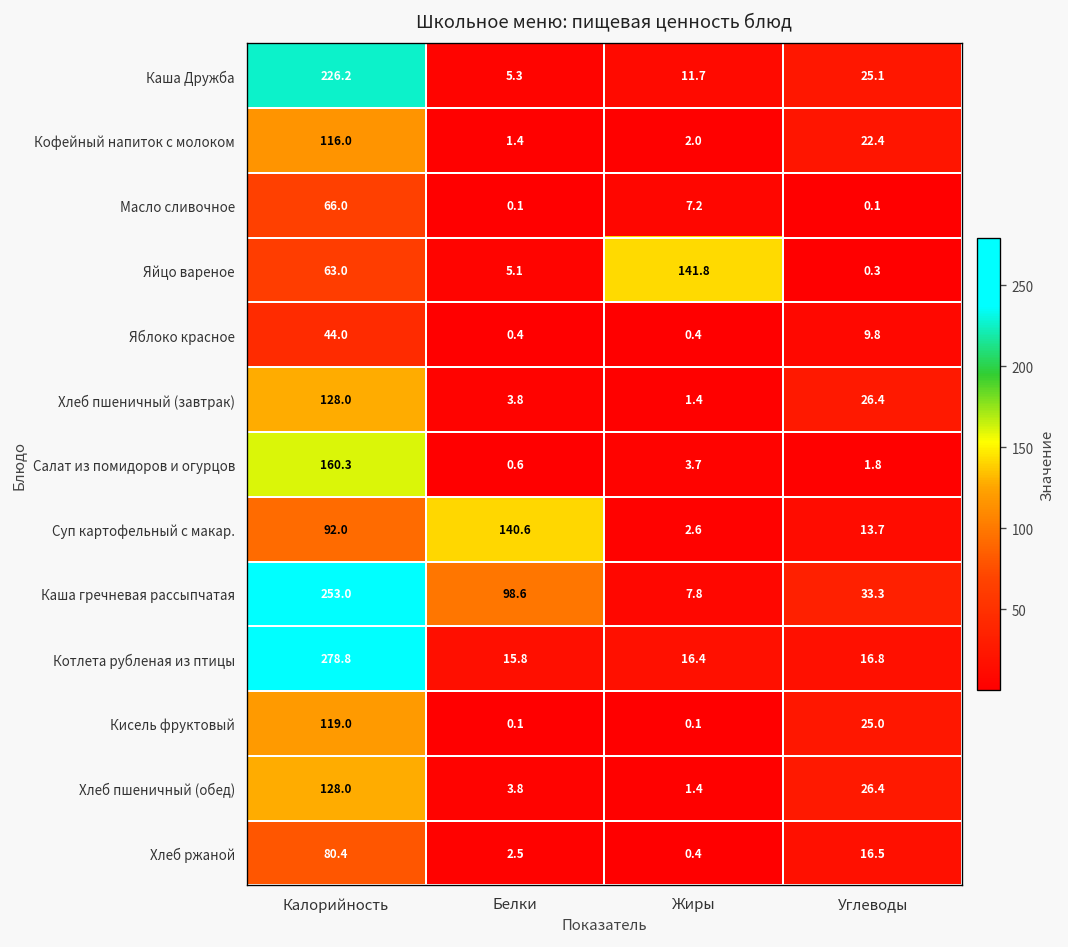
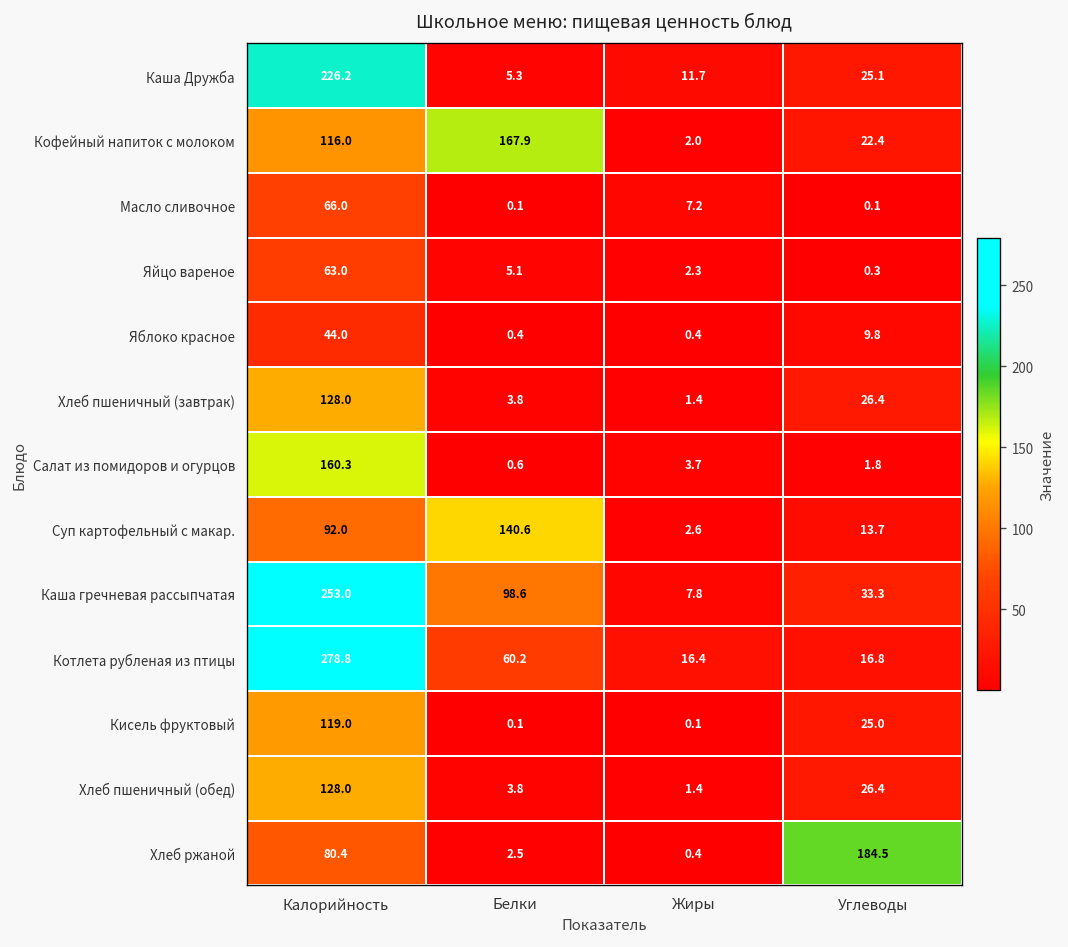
  {
    "Каша Дружба": {
      "Калорийность": 226.2,
      "Белки": 5.3,
      "Жиры": 11.7,
      "Углеводы": 25.1
    },
    "Кофейный напиток с молоком": {
      "Калорийность": 116.0,
-     "Белки": 1.4,
+     "Белки": 167.9,
      "Жиры": 2.0,
      "Углеводы": 22.4
    },
    "Масло сливочное": {
      "Калорийность": 66.0,
      "Белки": 0.1,
      "Жиры": 7.2,
      "Углеводы": 0.1
    },
    "Яйцо вареное": {
      "Калорийность": 63.0,
      "Белки": 5.1,
-     "Жиры": 141.8,
+     "Жиры": 2.3,
      "Углеводы": 0.3
    },
    "Яблоко красное": {
      "Калорийность": 44.0,
      "Белки": 0.4,
      "Жиры": 0.4,
      "Углеводы": 9.8
    },
    "Хлеб пшеничный (завтрак)": {
      "Калорийность": 128.0,
      "Белки": 3.8,
      "Жиры": 1.4,
      "Углеводы": 26.4
    },
    "Салат из помидоров и огурцов": {
      "Калорийность": 160.3,
      "Белки": 0.6,
      "Жиры": 3.7,
      "Углеводы": 1.8
    },
    "Суп картофельный с макар.": {
      "Калорийность": 92.0,
      "Белки": 140.6,
      "Жиры": 2.6,
      "Углеводы": 13.7
    },
    "Каша гречневая рассыпчатая": {
      "Калорийность": 253.0,
      "Белки": 98.6,
      "Жиры": 7.8,
      "Углеводы": 33.3
    },
    "Котлета рубленая из птицы": {
      "Калорийность": 278.8,
-     "Белки": 15.8,
+     "Белки": 60.2,
      "Жиры": 16.4,
      "Углеводы": 16.8
    },
    "Кисель фруктовый": {
      "Калорийность": 119.0,
      "Белки": 0.1,
      "Жиры": 0.1,
      "Углеводы": 25.0
    },
    "Хлеб пшеничный (обед)": {
      "Калорийность": 128.0,
      "Белки": 3.8,
      "Жиры": 1.4,
      "Углеводы": 26.4
    },
    "Хлеб ржаной": {
      "Калорийность": 80.4,
      "Белки": 2.5,
      "Жиры": 0.4,
-     "Углеводы": 16.5
+     "Углеводы": 184.5
    }
  }
